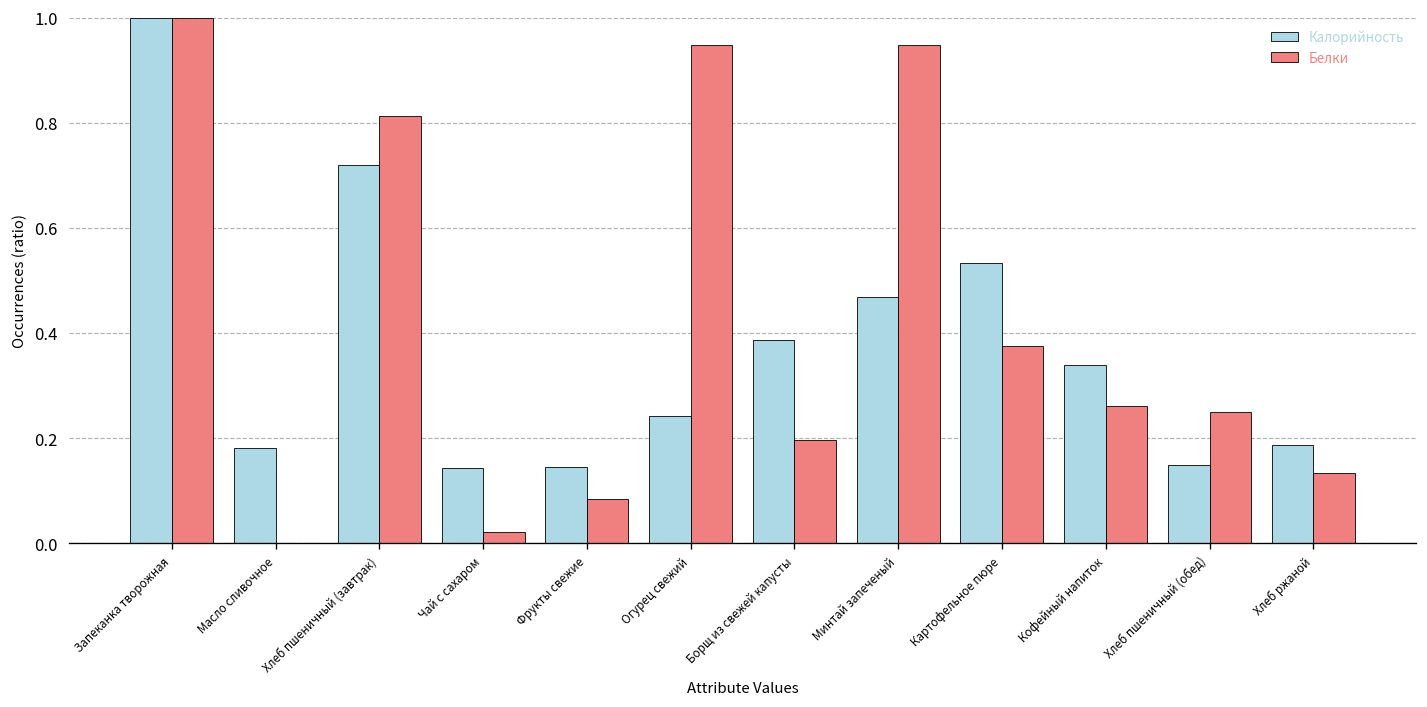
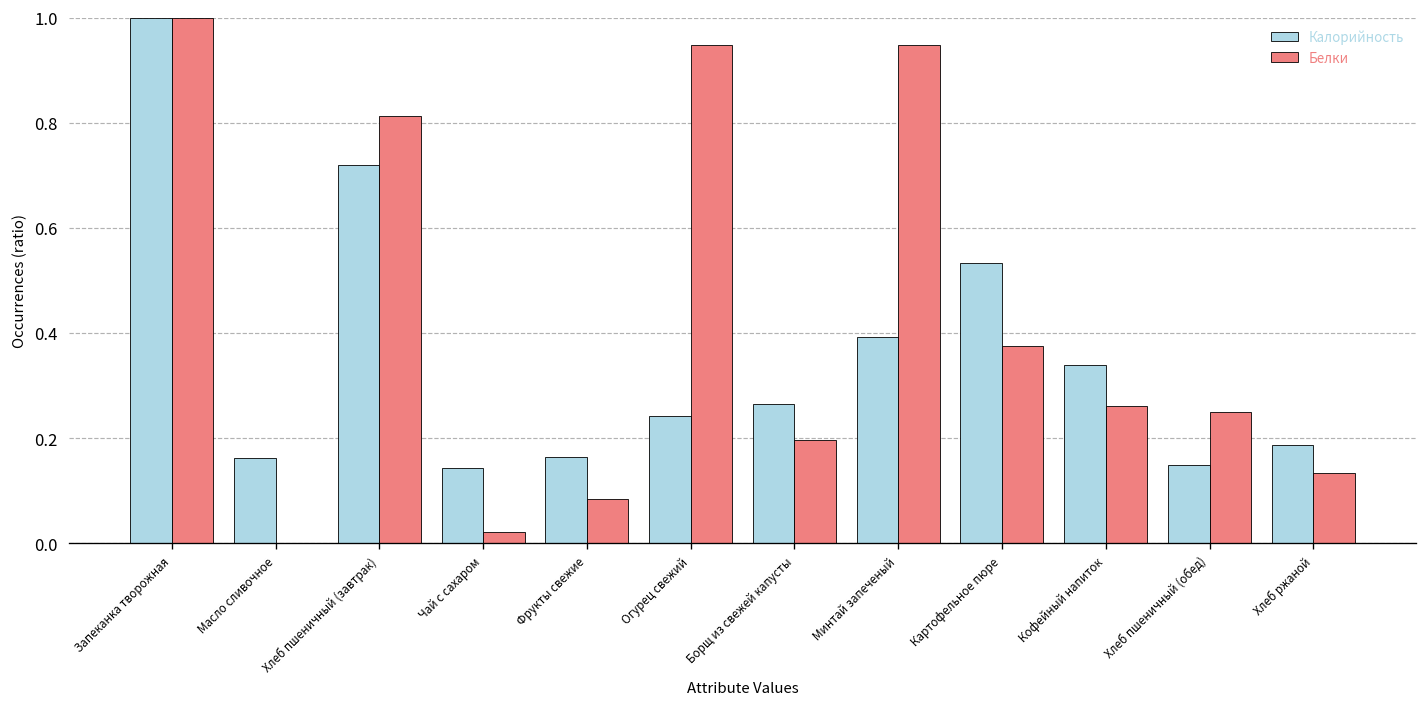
  {
    "Калорийность": {
      "Запеканка творожная": 1.00,
-     "Масло сливочное": 0.18,
+     "Масло сливочное": 0.16,
      "Хлеб пшеничный (завтрак)": 0.72,
      "Чай с сахаром": 0.14,
-     "Фрукты свежие": 0.14,
+     "Фрукты свежие": 0.16,
      "Огурец свежий": 0.24,
-     "Борщ из свежей капусты": 0.39,
-     "Минтай запеченый": 0.47,
+     "Борщ из свежей капусты": 0.26,
+     "Минтай запеченый": 0.39,
      "Картофельное пюре": 0.53,
      "Кофейный напиток": 0.34,
      "Хлеб пшеничный (обед)": 0.15,
      "Хлеб ржаной": 0.19
    },
    "Белки": {
      "Запеканка творожная": 1.00,
      "Хлеб пшеничный (завтрак)": 0.81,
      "Чай с сахаром": 0.02,
      "Фрукты свежие": 0.08,
      "Огурец свежий": 0.95,
      "Борщ из свежей капусты": 0.20,
      "Минтай запеченый": 0.95,
      "Картофельное пюре": 0.38,
      "Кофейный напиток": 0.26,
      "Хлеб пшеничный (обед)": 0.25,
      "Хлеб ржаной": 0.13
    }
  }
